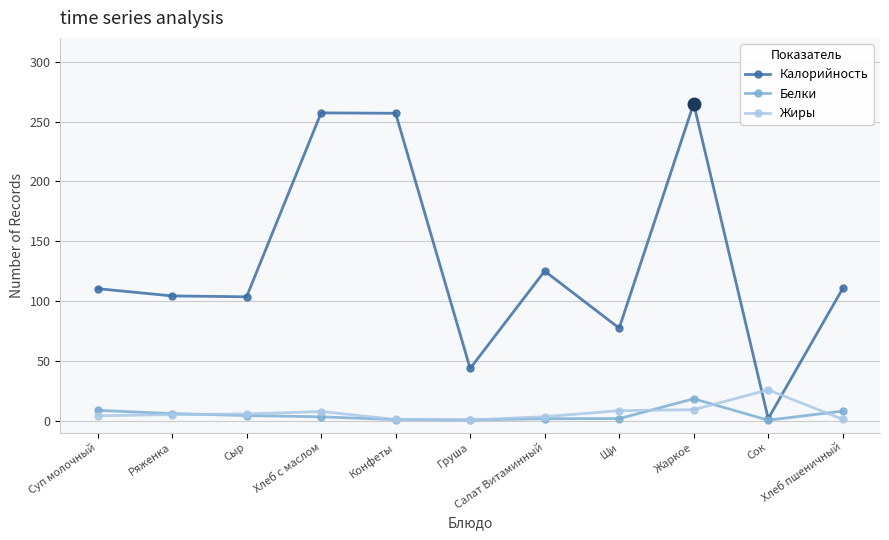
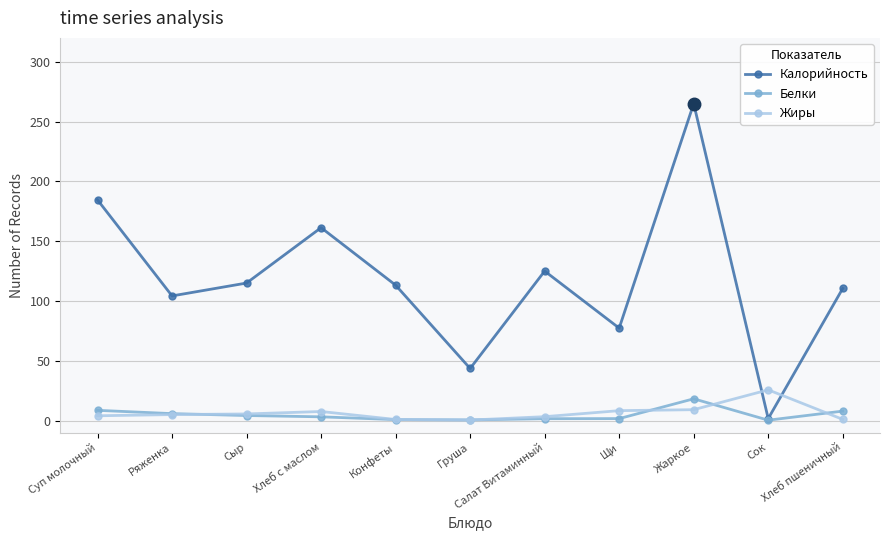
  {
    "Калорийность": {
-     "Суп молочный": 110,
+     "Суп молочный": 185,
      "Ряженка": 104,
-     "Сыр": 104,
-     "Хлеб с маслом": 257,
-     "Конфеты": 257,
+     "Сыр": 115,
+     "Хлеб с маслом": 161,
+     "Конфеты": 113,
      "Груша": 44,
      "Салат Витаминный": 125,
      "Щи": 77,
      "Хлеб пшеничный": 111
    }
  }
